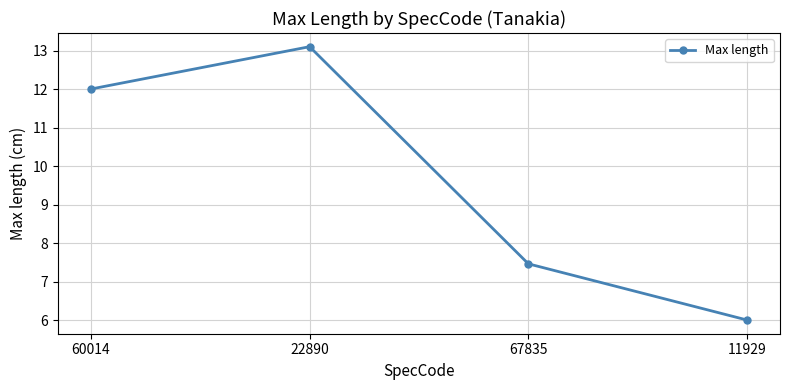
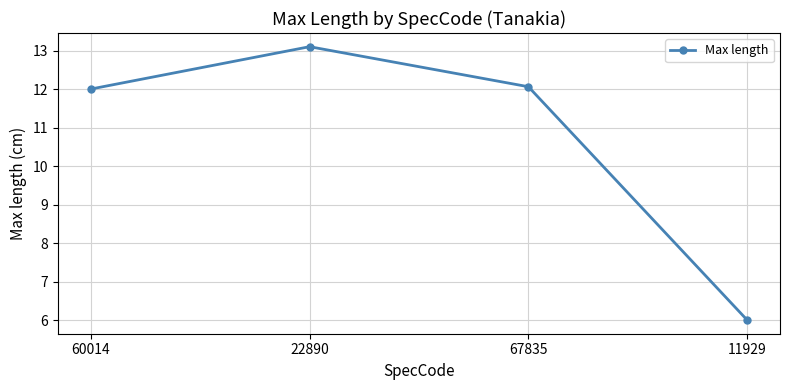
  {
    "60014": 12.0,
    "22890": 13.1,
-   "67835": 7.5,
+   "67835": 12.1,
    "11929": 6.0
  }
